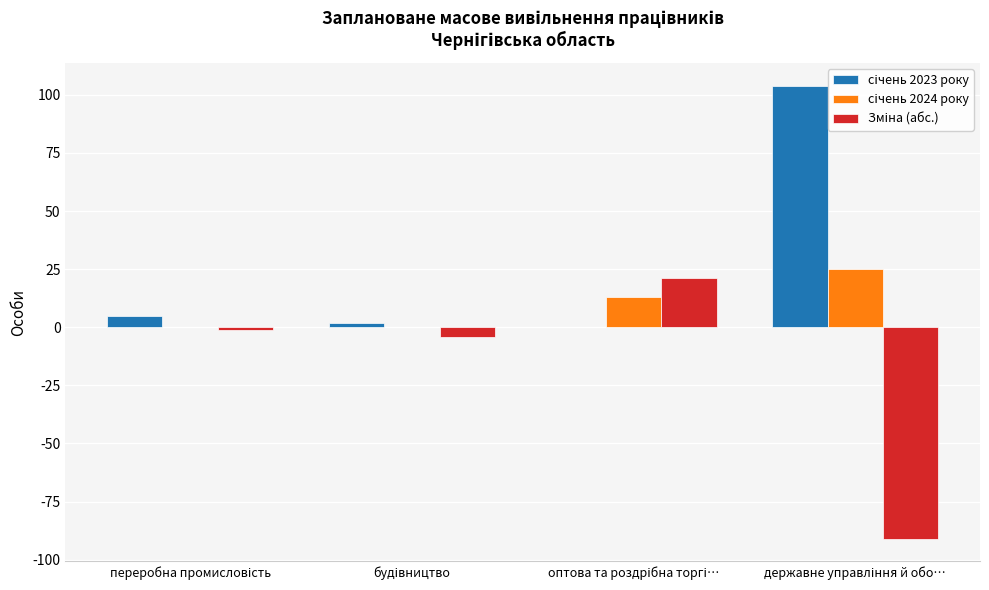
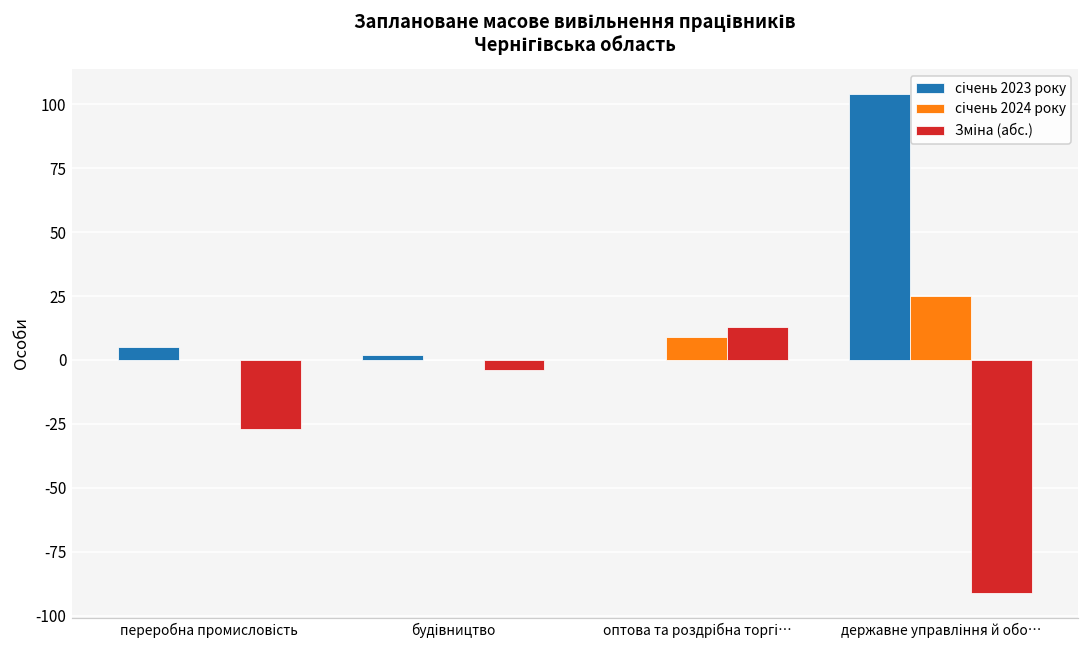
  {
    "січень 2023 року": {
      "переробна промисловість": 5,
      "будівництво": 2,
      "оптова та роздрібна торгі…": 0,
      "державне управління й обо…": 104
    },
    "січень 2024 року": {
      "переробна промисловість": 0,
      "будівництво": 0,
-     "оптова та роздрібна торгі…": 13,
+     "оптова та роздрібна торгі…": 9,
      "державне управління й обо…": 25
    },
    "Зміна (абс.)": {
-     "переробна промисловість": -1,
+     "переробна промисловість": -27,
      "будівництво": -4,
-     "оптова та роздрібна торгі…": 21,
+     "оптова та роздрібна торгі…": 13,
      "державне управління й обо…": -91
    }
  }
